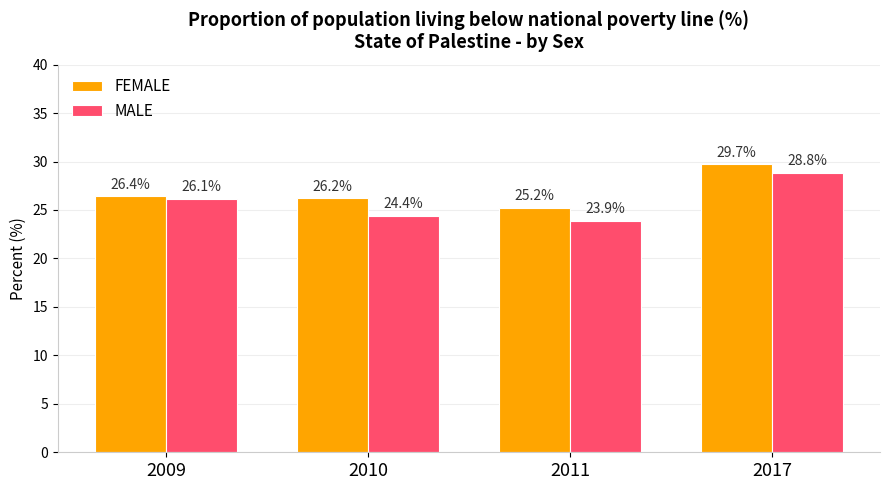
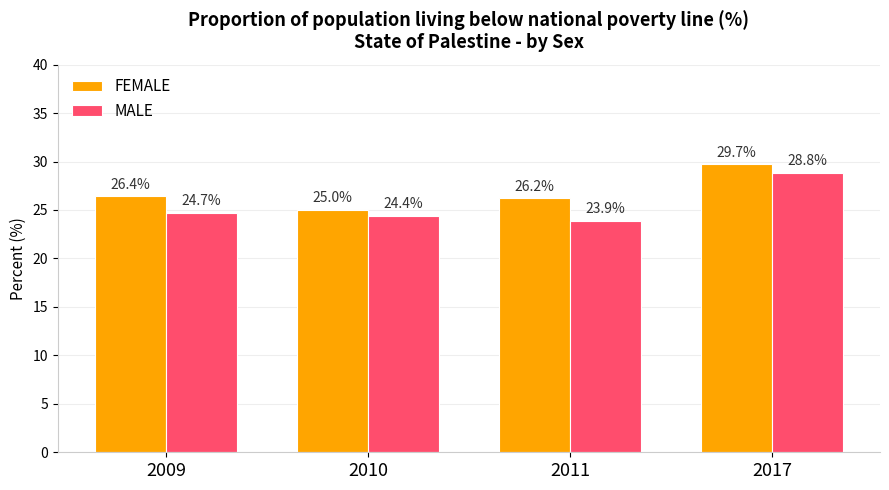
  {
    "FEMALE": {
      "2009": "26.4%",
-     "2010": "26.2%",
-     "2011": "25.2%",
+     "2010": "25.0%",
+     "2011": "26.2%",
      "2017": "29.7%"
    },
    "MALE": {
-     "2009": "26.1%",
+     "2009": "24.7%",
      "2010": "24.4%",
      "2011": "23.9%",
      "2017": "28.8%"
    }
  }
